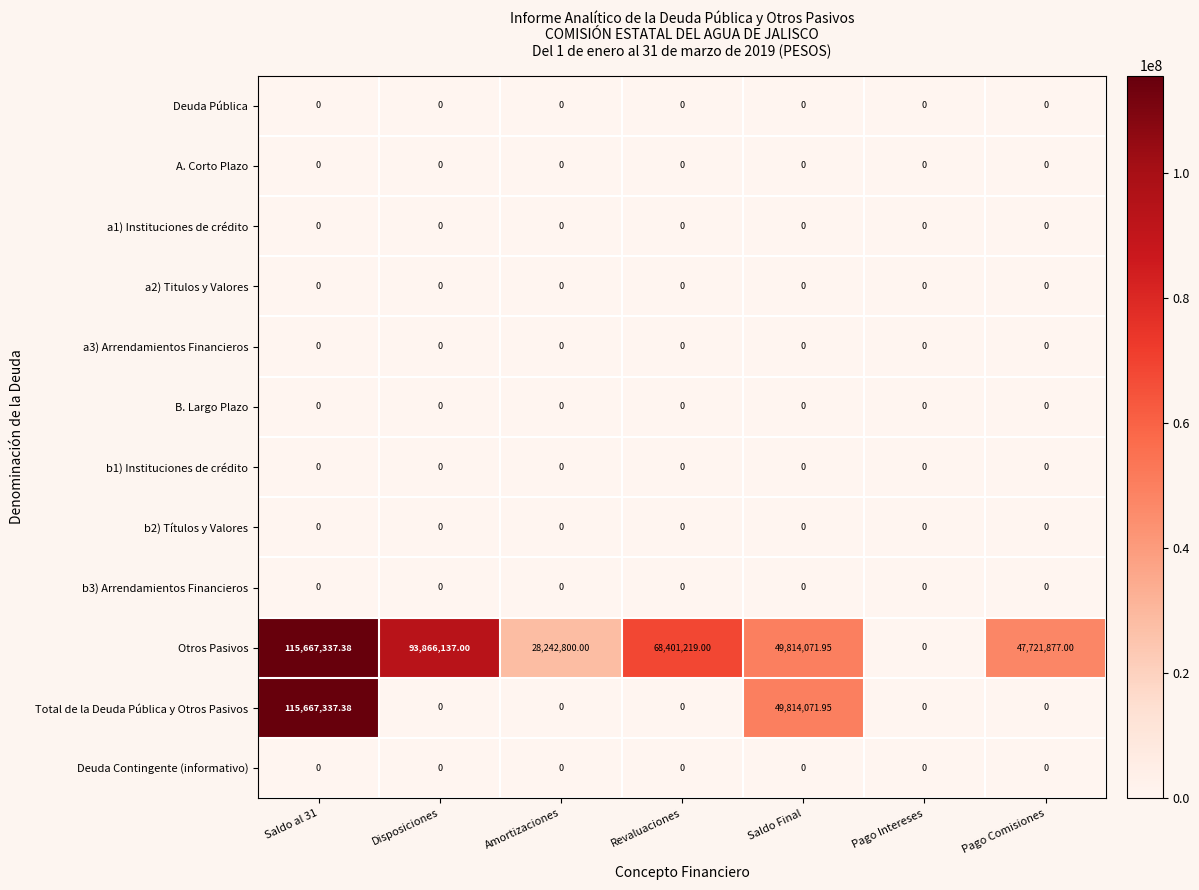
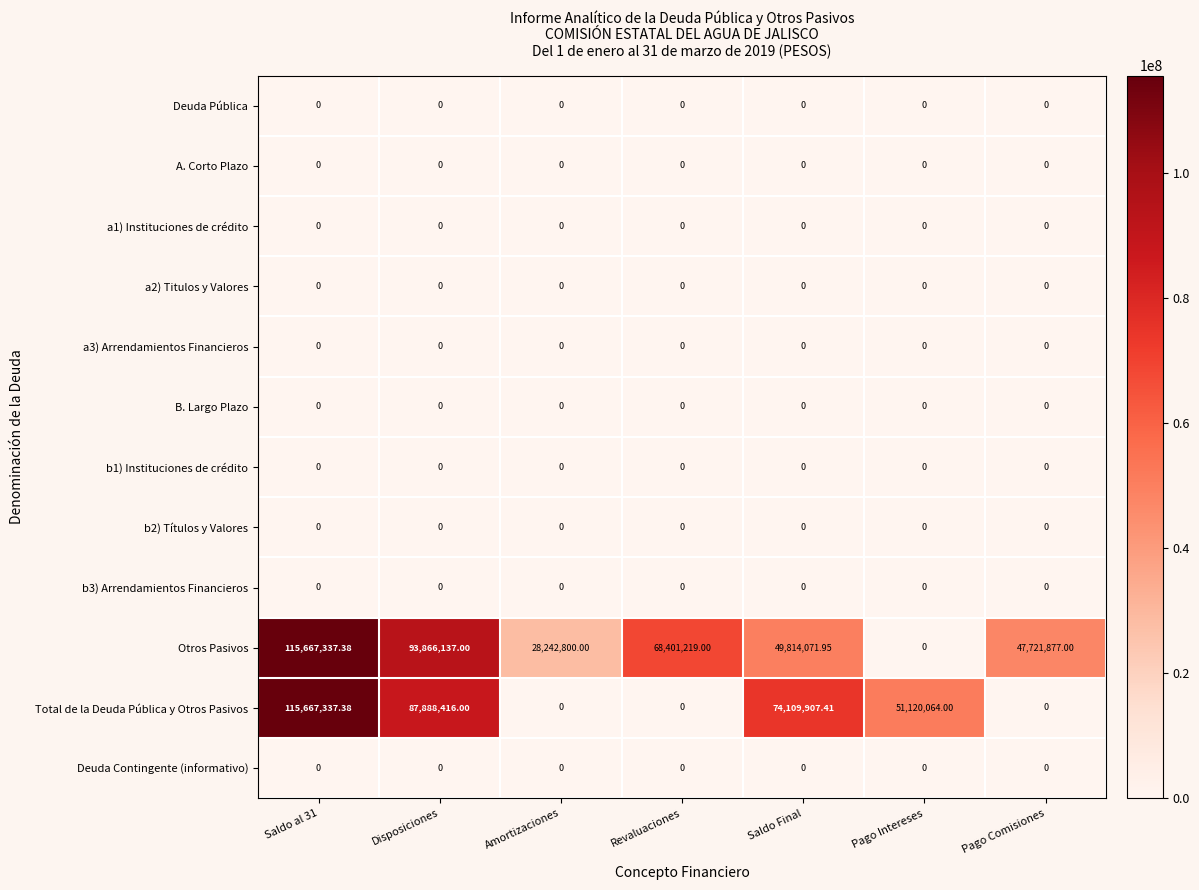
  {
    "Deuda Pública": {
      "Saldo al 31": "0",
      "Disposiciones": "0",
      "Amortizaciones": "0",
      "Revaluaciones": "0",
      "Saldo Final": "0",
      "Pago Intereses": "0",
      "Pago Comisiones": "0"
    },
    "A. Corto Plazo": {
      "Saldo al 31": "0",
      "Disposiciones": "0",
      "Amortizaciones": "0",
      "Revaluaciones": "0",
      "Saldo Final": "0",
      "Pago Intereses": "0",
      "Pago Comisiones": "0"
    },
    "a1) Instituciones de crédito": {
      "Saldo al 31": "0",
      "Disposiciones": "0",
      "Amortizaciones": "0",
      "Revaluaciones": "0",
      "Saldo Final": "0",
      "Pago Intereses": "0",
      "Pago Comisiones": "0"
    },
    "a2) Titulos y Valores": {
      "Saldo al 31": "0",
      "Disposiciones": "0",
      "Amortizaciones": "0",
      "Revaluaciones": "0",
      "Saldo Final": "0",
      "Pago Intereses": "0",
      "Pago Comisiones": "0"
    },
    "a3) Arrendamientos Financieros": {
      "Saldo al 31": "0",
      "Disposiciones": "0",
      "Amortizaciones": "0",
      "Revaluaciones": "0",
      "Saldo Final": "0",
      "Pago Intereses": "0",
      "Pago Comisiones": "0"
    },
    "B. Largo Plazo": {
      "Saldo al 31": "0",
      "Disposiciones": "0",
      "Amortizaciones": "0",
      "Revaluaciones": "0",
      "Saldo Final": "0",
      "Pago Intereses": "0",
      "Pago Comisiones": "0"
    },
    "b1) Instituciones de crédito": {
      "Saldo al 31": "0",
      "Disposiciones": "0",
      "Amortizaciones": "0",
      "Revaluaciones": "0",
      "Saldo Final": "0",
      "Pago Intereses": "0",
      "Pago Comisiones": "0"
    },
    "b2) Títulos y Valores": {
      "Saldo al 31": "0",
      "Disposiciones": "0",
      "Amortizaciones": "0",
      "Revaluaciones": "0",
      "Saldo Final": "0",
      "Pago Intereses": "0",
      "Pago Comisiones": "0"
    },
    "b3) Arrendamientos Financieros": {
      "Saldo al 31": "0",
      "Disposiciones": "0",
      "Amortizaciones": "0",
      "Revaluaciones": "0",
      "Saldo Final": "0",
      "Pago Intereses": "0",
      "Pago Comisiones": "0"
    },
    "Otros Pasivos": {
      "Saldo al 31": "115,667,337.38",
      "Disposiciones": "93,866,137.00",
      "Amortizaciones": "28,242,800.00",
      "Revaluaciones": "68,401,219.00",
      "Saldo Final": "49,814,071.95",
      "Pago Intereses": "0",
      "Pago Comisiones": "47,721,877.00"
    },
    "Total de la Deuda Pública y Otros Pasivos": {
      "Saldo al 31": "115,667,337.38",
-     "Disposiciones": "0",
+     "Disposiciones": "87,888,416.00",
      "Amortizaciones": "0",
      "Revaluaciones": "0",
-     "Saldo Final": "49,814,071.95",
-     "Pago Intereses": "0",
+     "Saldo Final": "74,109,907.41",
+     "Pago Intereses": "51,120,064.00",
      "Pago Comisiones": "0"
    },
    "Deuda Contingente (informativo)": {
      "Saldo al 31": "0",
      "Disposiciones": "0",
      "Amortizaciones": "0",
      "Revaluaciones": "0",
      "Saldo Final": "0",
      "Pago Intereses": "0",
      "Pago Comisiones": "0"
    }
  }
